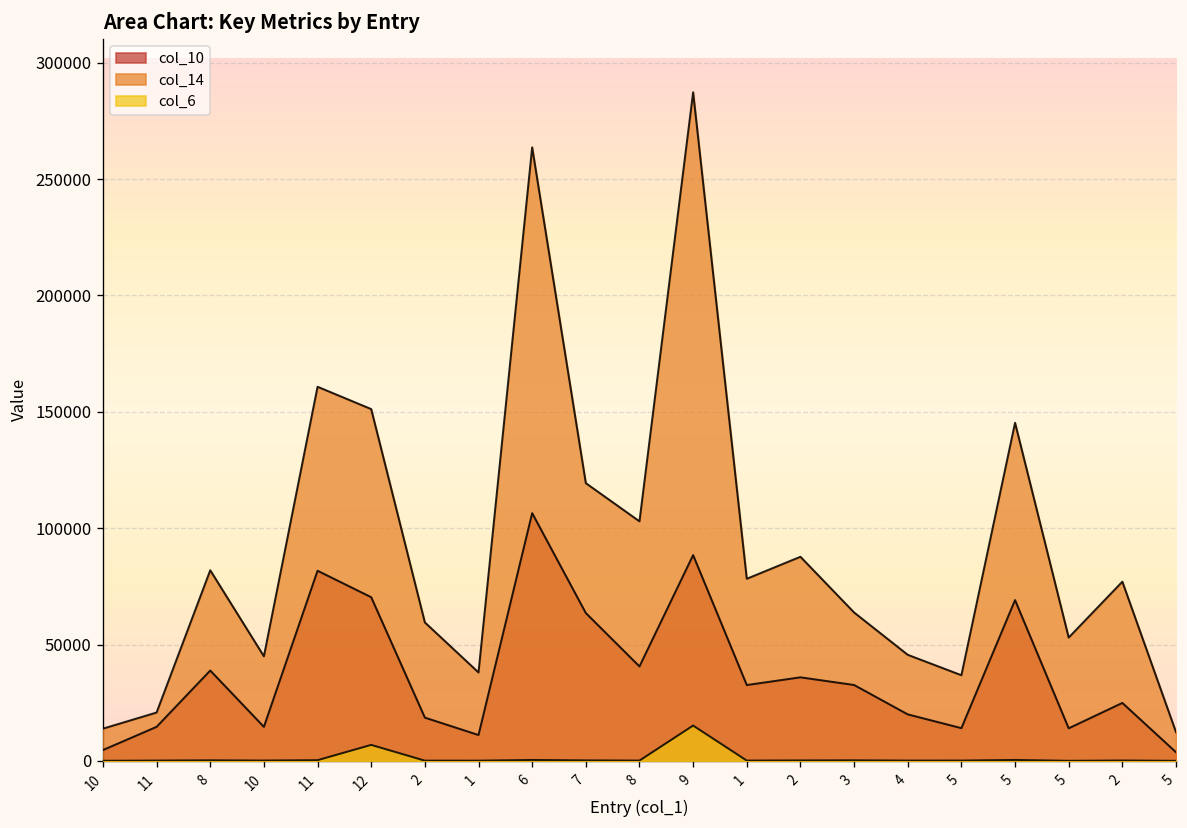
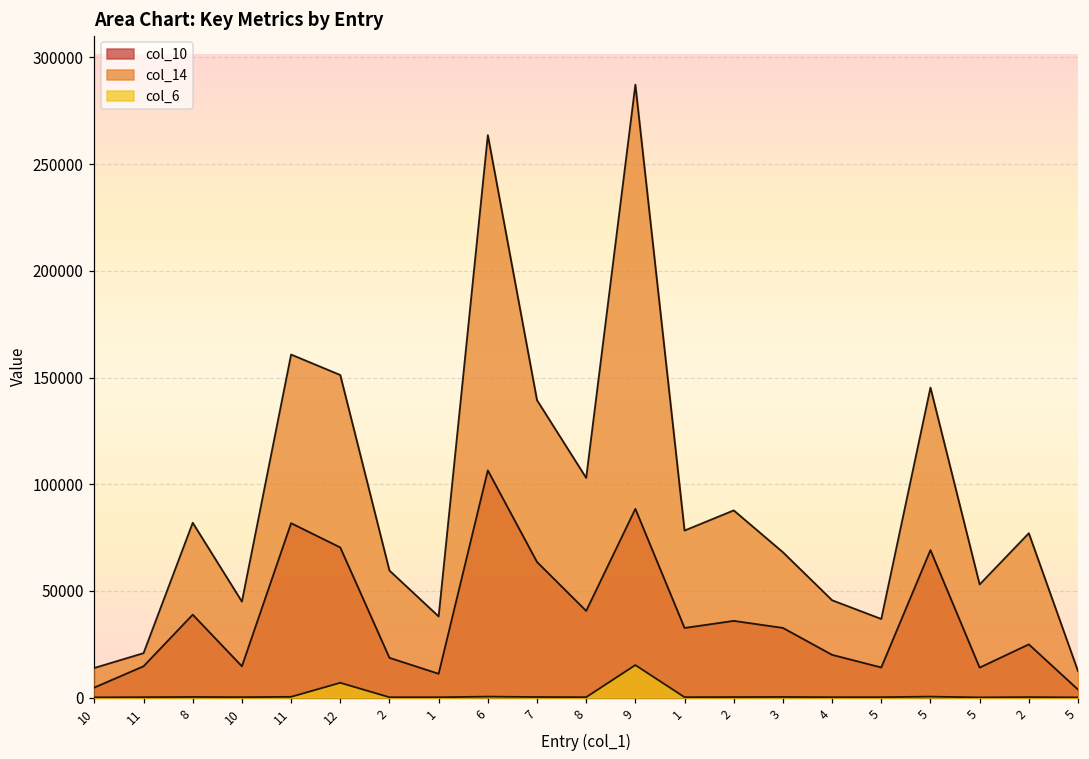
  {
    "col_10": {
      "12": 70000,
      "6": 106000,
      "7": 64000,
      "9": 88000,
      "3": 33000,
      "4": 20000
    },
    "col_14": {
      "12": 151000,
      "6": 264000,
-     "7": 119000,
+     "7": 139000,
      "9": 287000,
-     "3": 64000,
+     "3": 68000,
      "4": 46000
    },
    "col_6": {
      "12": 7000,
      "6": 0,
      "7": 0,
      "9": 15000,
      "3": 0,
      "4": 0
    }
  }
